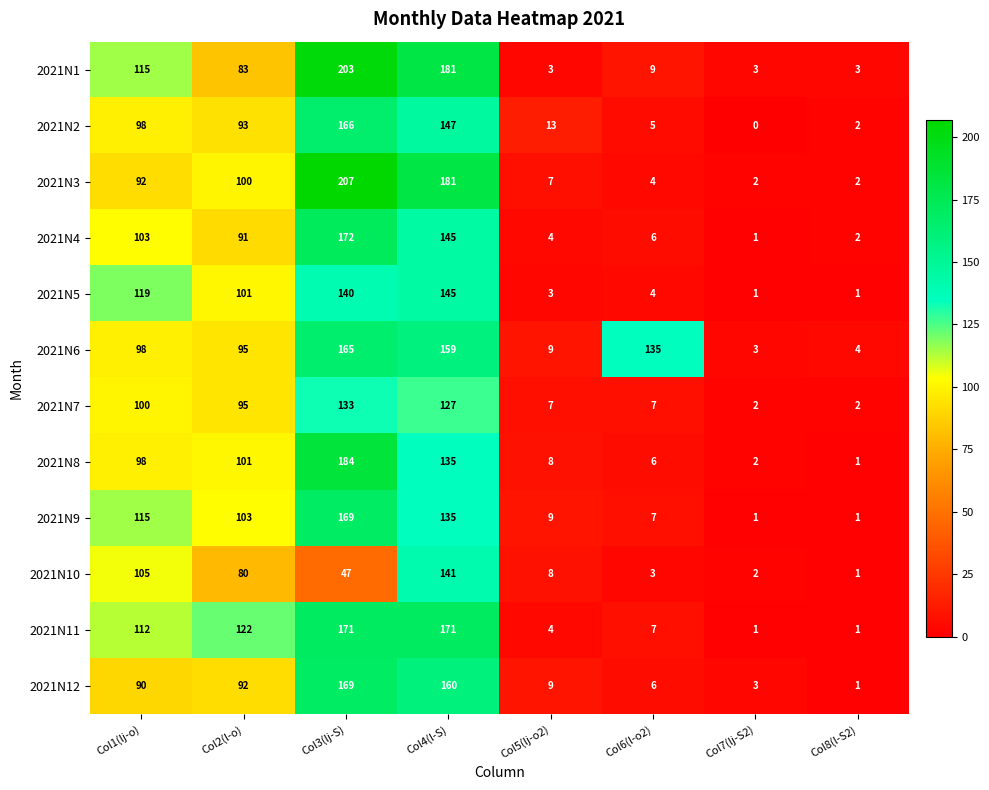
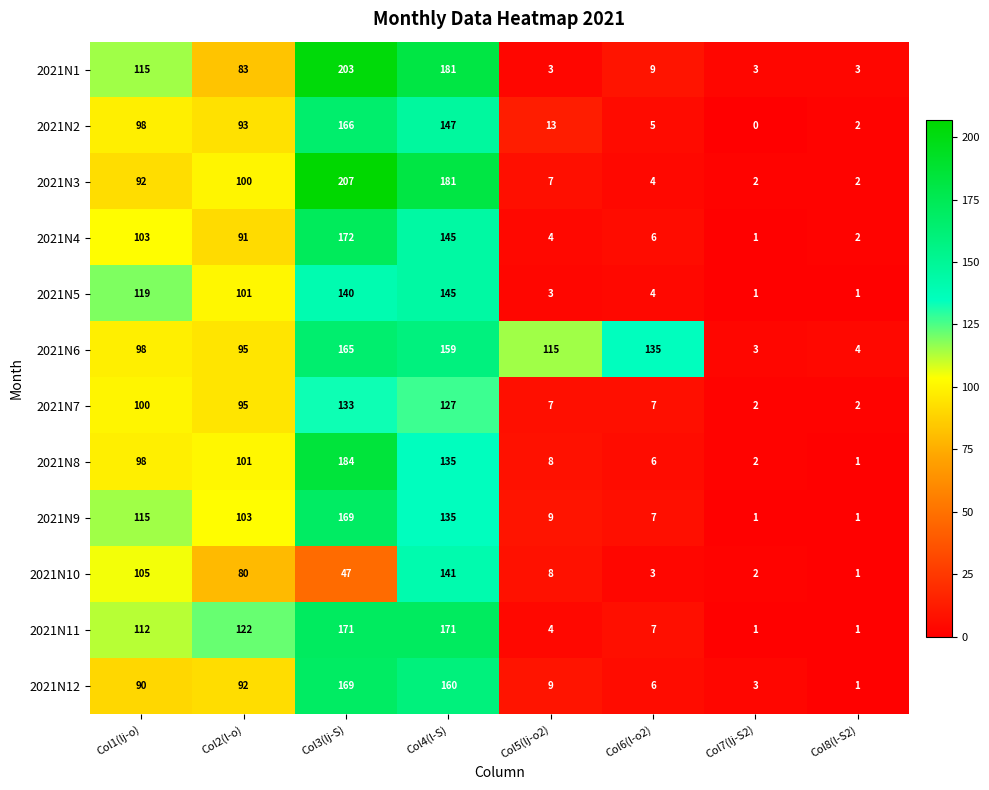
  {
    "2021N1": {
      "Col1(lj-o)": 115,
      "Col2(l-o)": 83,
      "Col3(lj-S)": 203,
      "Col4(l-S)": 181,
      "Col5(lj-o2)": 3,
      "Col6(l-o2)": 9,
      "Col7(lj-S2)": 3,
      "Col8(l-S2)": 3
    },
    "2021N2": {
      "Col1(lj-o)": 98,
      "Col2(l-o)": 93,
      "Col3(lj-S)": 166,
      "Col4(l-S)": 147,
      "Col5(lj-o2)": 13,
      "Col6(l-o2)": 5,
      "Col7(lj-S2)": 0,
      "Col8(l-S2)": 2
    },
    "2021N3": {
      "Col1(lj-o)": 92,
      "Col2(l-o)": 100,
      "Col3(lj-S)": 207,
      "Col4(l-S)": 181,
      "Col5(lj-o2)": 7,
      "Col6(l-o2)": 4,
      "Col7(lj-S2)": 2,
      "Col8(l-S2)": 2
    },
    "2021N4": {
      "Col1(lj-o)": 103,
      "Col2(l-o)": 91,
      "Col3(lj-S)": 172,
      "Col4(l-S)": 145,
      "Col5(lj-o2)": 4,
      "Col6(l-o2)": 6,
      "Col7(lj-S2)": 1,
      "Col8(l-S2)": 2
    },
    "2021N5": {
      "Col1(lj-o)": 119,
      "Col2(l-o)": 101,
      "Col3(lj-S)": 140,
      "Col4(l-S)": 145,
      "Col5(lj-o2)": 3,
      "Col6(l-o2)": 4,
      "Col7(lj-S2)": 1,
      "Col8(l-S2)": 1
    },
    "2021N6": {
      "Col1(lj-o)": 98,
      "Col2(l-o)": 95,
      "Col3(lj-S)": 165,
      "Col4(l-S)": 159,
-     "Col5(lj-o2)": 9,
+     "Col5(lj-o2)": 115,
      "Col6(l-o2)": 135,
      "Col7(lj-S2)": 3,
      "Col8(l-S2)": 4
    },
    "2021N7": {
      "Col1(lj-o)": 100,
      "Col2(l-o)": 95,
      "Col3(lj-S)": 133,
      "Col4(l-S)": 127,
      "Col5(lj-o2)": 7,
      "Col6(l-o2)": 7,
      "Col7(lj-S2)": 2,
      "Col8(l-S2)": 2
    },
    "2021N8": {
      "Col1(lj-o)": 98,
      "Col2(l-o)": 101,
      "Col3(lj-S)": 184,
      "Col4(l-S)": 135,
      "Col5(lj-o2)": 8,
      "Col6(l-o2)": 6,
      "Col7(lj-S2)": 2,
      "Col8(l-S2)": 1
    },
    "2021N9": {
      "Col1(lj-o)": 115,
      "Col2(l-o)": 103,
      "Col3(lj-S)": 169,
      "Col4(l-S)": 135,
      "Col5(lj-o2)": 9,
      "Col6(l-o2)": 7,
      "Col7(lj-S2)": 1,
      "Col8(l-S2)": 1
    },
    "2021N10": {
      "Col1(lj-o)": 105,
      "Col2(l-o)": 80,
      "Col3(lj-S)": 47,
      "Col4(l-S)": 141,
      "Col5(lj-o2)": 8,
      "Col6(l-o2)": 3,
      "Col7(lj-S2)": 2,
      "Col8(l-S2)": 1
    },
    "2021N11": {
      "Col1(lj-o)": 112,
      "Col2(l-o)": 122,
      "Col3(lj-S)": 171,
      "Col4(l-S)": 171,
      "Col5(lj-o2)": 4,
      "Col6(l-o2)": 7,
      "Col7(lj-S2)": 1,
      "Col8(l-S2)": 1
    },
    "2021N12": {
      "Col1(lj-o)": 90,
      "Col2(l-o)": 92,
      "Col3(lj-S)": 169,
      "Col4(l-S)": 160,
      "Col5(lj-o2)": 9,
      "Col6(l-o2)": 6,
      "Col7(lj-S2)": 3,
      "Col8(l-S2)": 1
    }
  }
